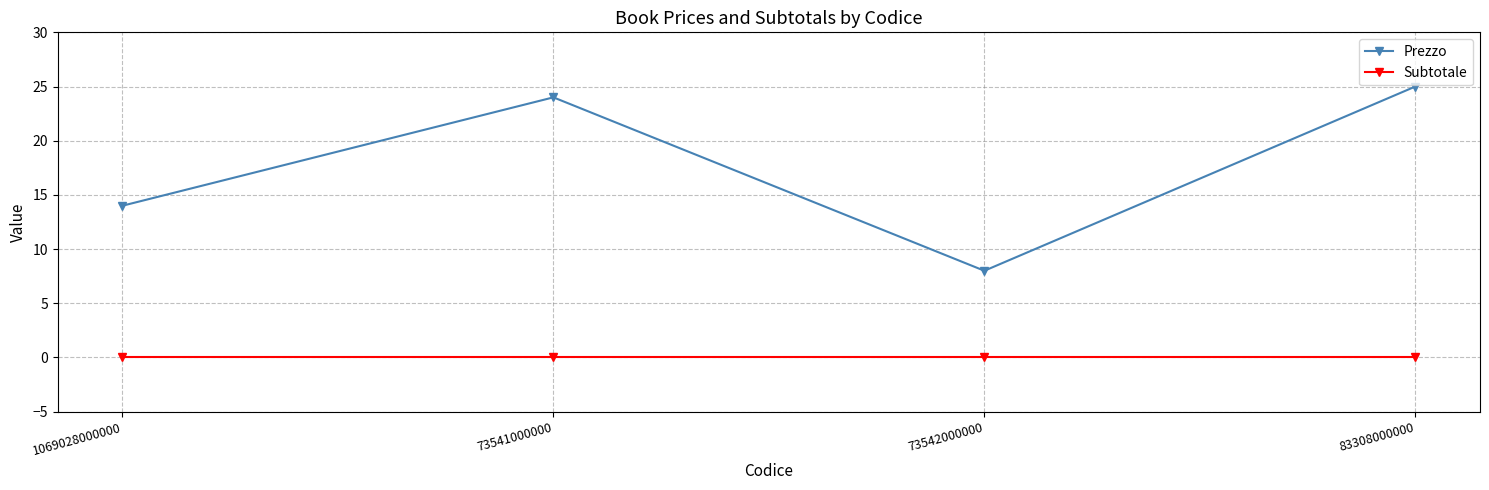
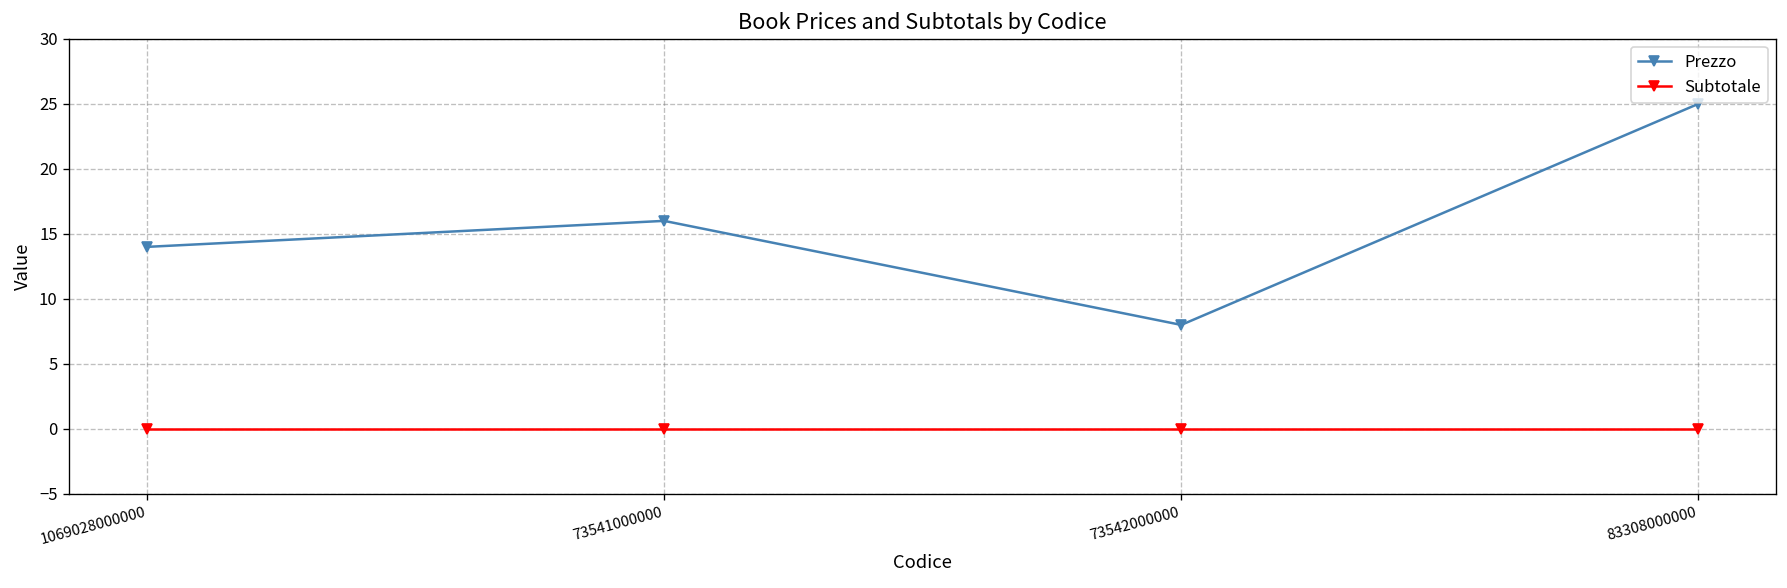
  {
    "Prezzo": {
      "1069028000000": 14,
-     "73541000000": 24,
+     "73541000000": 16,
      "73542000000": 8,
      "83308000000": 25
    },
    "Subtotale": {
      "1069028000000": 0,
      "73541000000": 0,
      "73542000000": 0,
      "83308000000": 0
    }
  }
